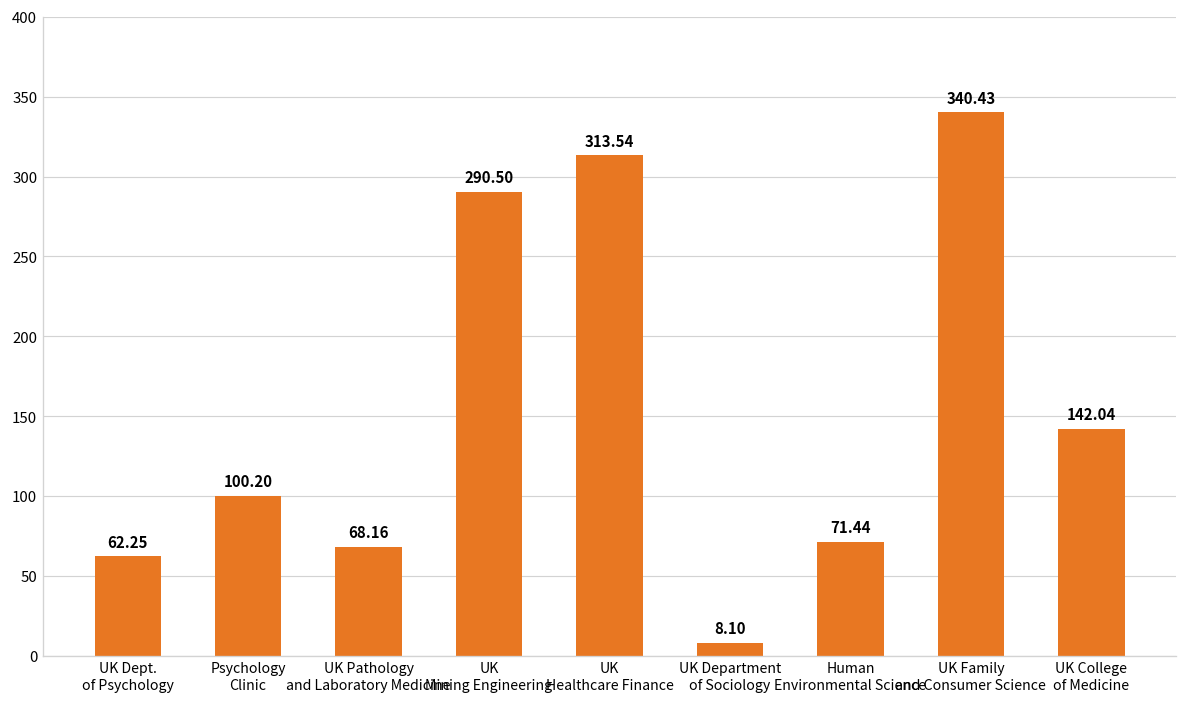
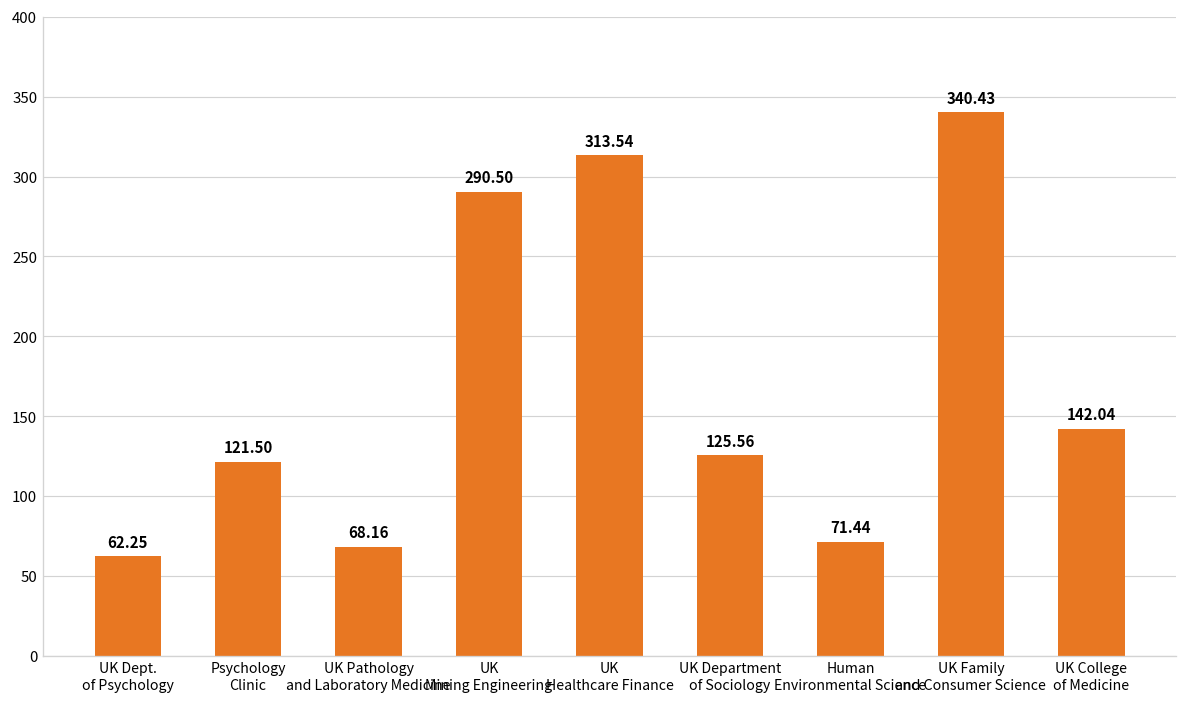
  {
    "UK Dept. of Psychology": 62.25,
-   "Psychology Clinic": 100.20,
+   "Psychology Clinic": 121.50,
    "UK Healthcare Finance": 313.54,
-   "UK Department of Sociology": 8.10,
+   "UK Department of Sociology": 125.56,
    "UK College of Medicine": 142.04
  }
